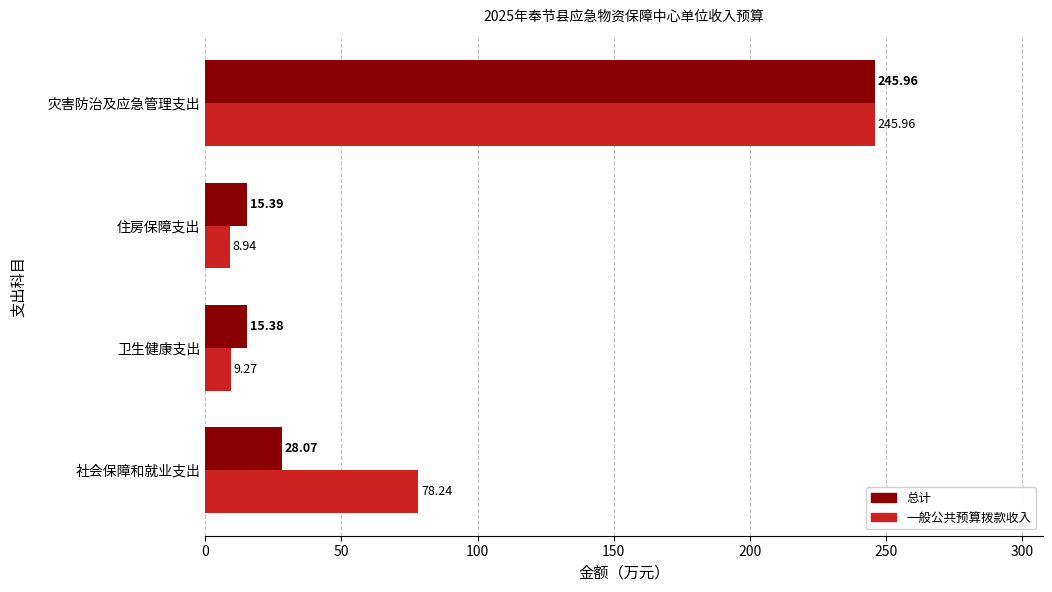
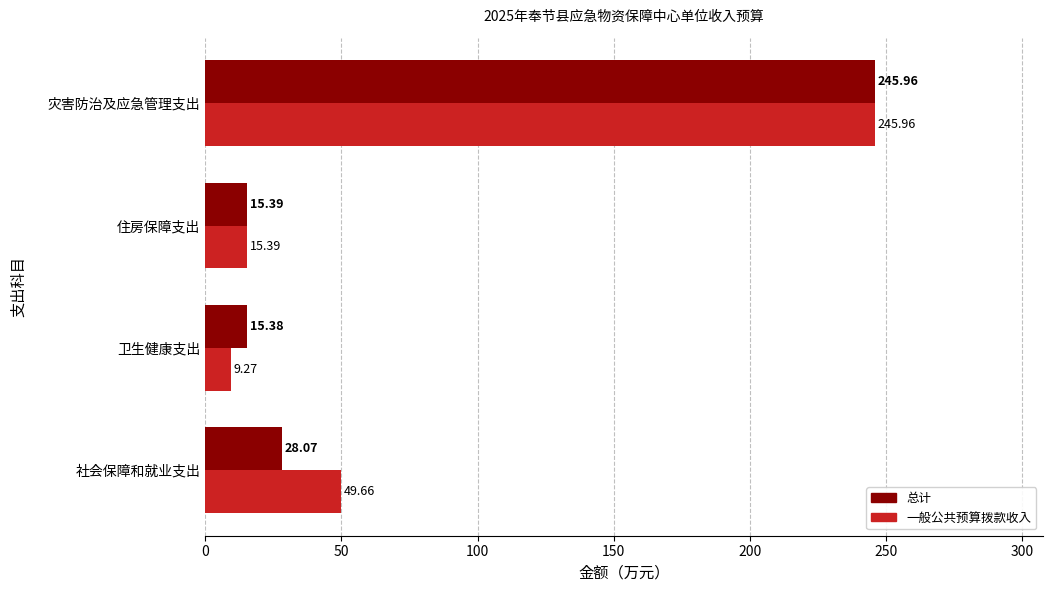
  {
    "总计": {
      "灾害防治及应急管理支出": 245.96,
      "住房保障支出": 15.39,
      "卫生健康支出": 15.38,
      "社会保障和就业支出": 28.07
    },
    "一般公共预算拨款收入": {
      "灾害防治及应急管理支出": 245.96,
-     "住房保障支出": 8.94,
+     "住房保障支出": 15.39,
      "卫生健康支出": 9.27,
-     "社会保障和就业支出": 78.24
+     "社会保障和就业支出": 49.66
    }
  }
